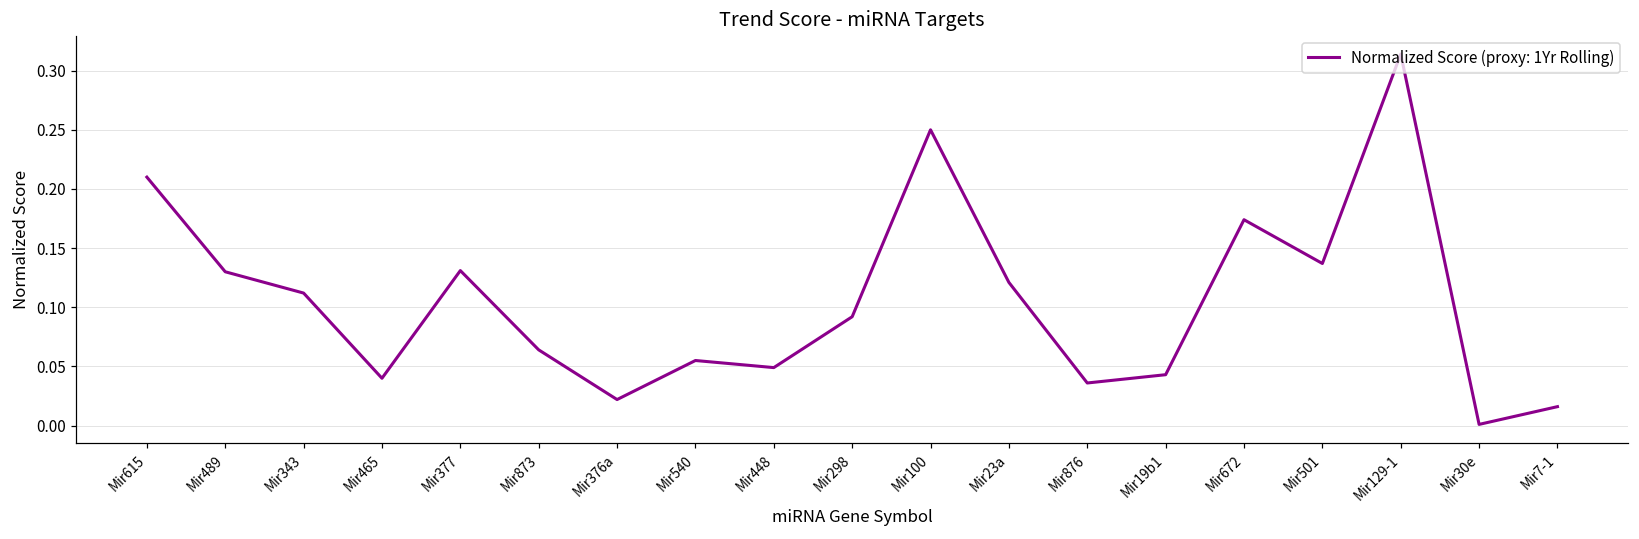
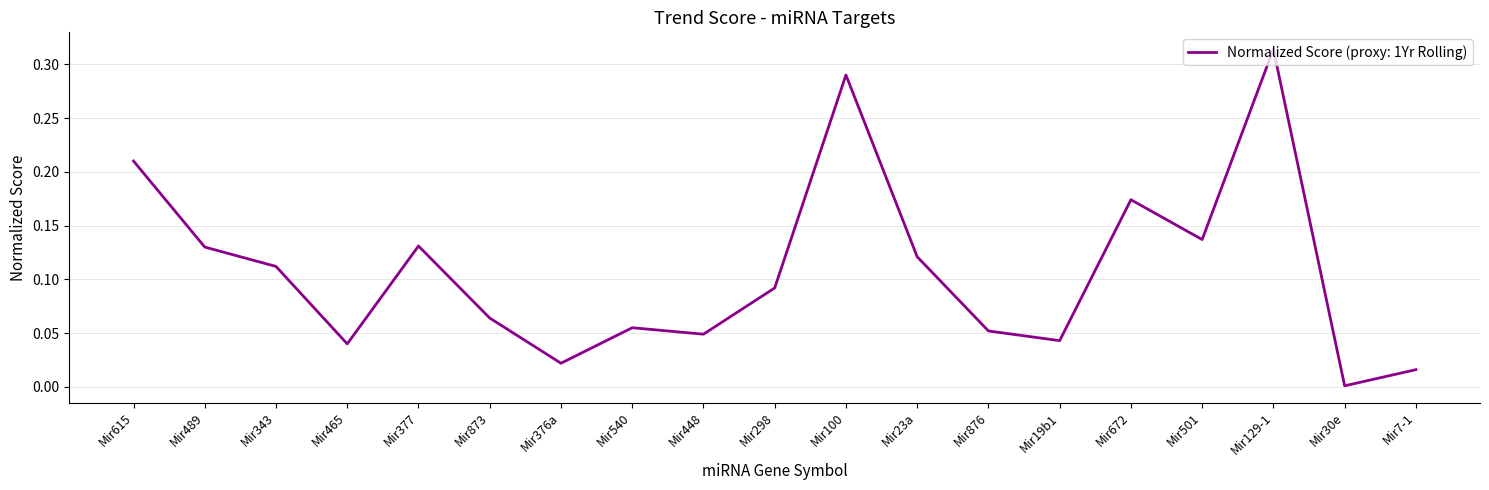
  {
    "Mir615": 0.210,
    "Mir489": 0.130,
    "Mir343": 0.112,
    "Mir465": 0.040,
    "Mir377": 0.131,
    "Mir873": 0.064,
    "Mir376a": 0.022,
    "Mir540": 0.055,
    "Mir448": 0.049,
    "Mir298": 0.092,
-   "Mir100": 0.25,
+   "Mir100": 0.29,
    "Mir23a": 0.121,
-   "Mir876": 0.036,
+   "Mir876": 0.052,
    "Mir19b1": 0.043,
    "Mir672": 0.174,
    "Mir501": 0.137,
    "Mir30e": 0.001,
    "Mir7-1": 0.016
  }
